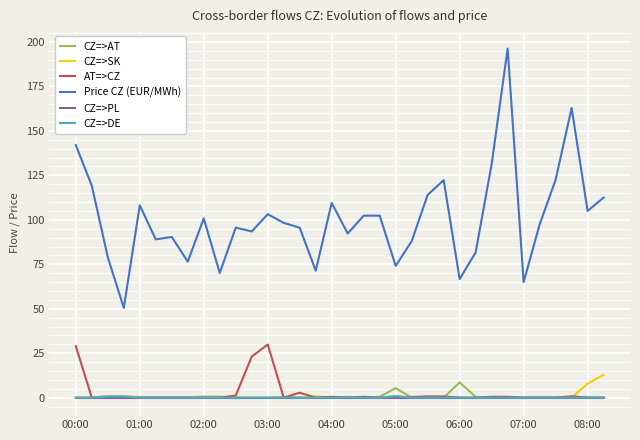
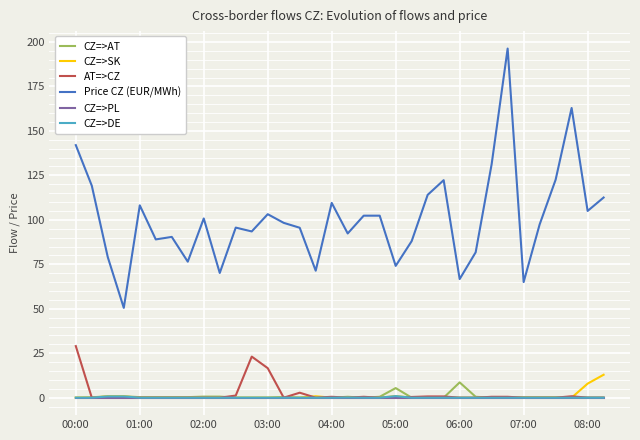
  {
    "CZ=>AT": {
      "05:00": 5,
      "06:00": 9
    },
    "CZ=>SK": {
      "08:00": 8
    },
    "AT=>CZ": {
      "00:00": 29,
-     "03:00": 30
+     "03:00": 17
    }
  }
